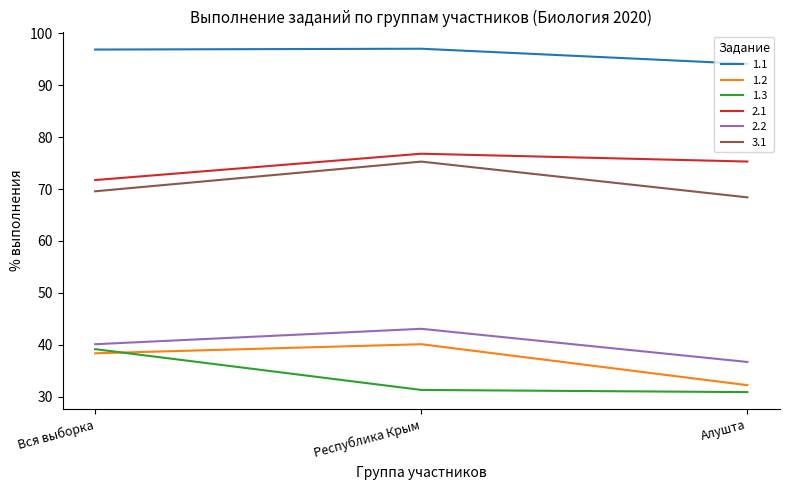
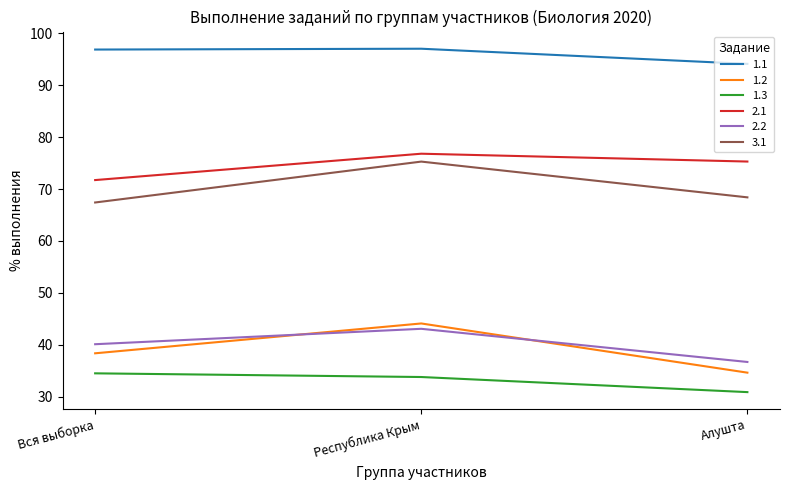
  {
    "1.1": {
      "Вся выборка": 97,
      "Республика Крым": 97
    },
    "1.2": {
      "Вся выборка": 38,
-     "Республика Крым": 40,
-     "Алушта": 32
+     "Республика Крым": 44,
+     "Алушта": 35
    },
    "1.3": {
-     "Вся выборка": 39,
-     "Республика Крым": 31,
+     "Вся выборка": 34,
+     "Республика Крым": 34,
      "Алушта": 31
    },
    "2.1": {
      "Вся выборка": 72,
      "Республика Крым": 77,
      "Алушта": 75
    },
    "2.2": {
      "Вся выборка": 40,
      "Республика Крым": 43,
      "Алушта": 37
    },
    "3.1": {
-     "Вся выборка": 70,
+     "Вся выборка": 67,
      "Республика Крым": 75,
      "Алушта": 68
    }
  }
